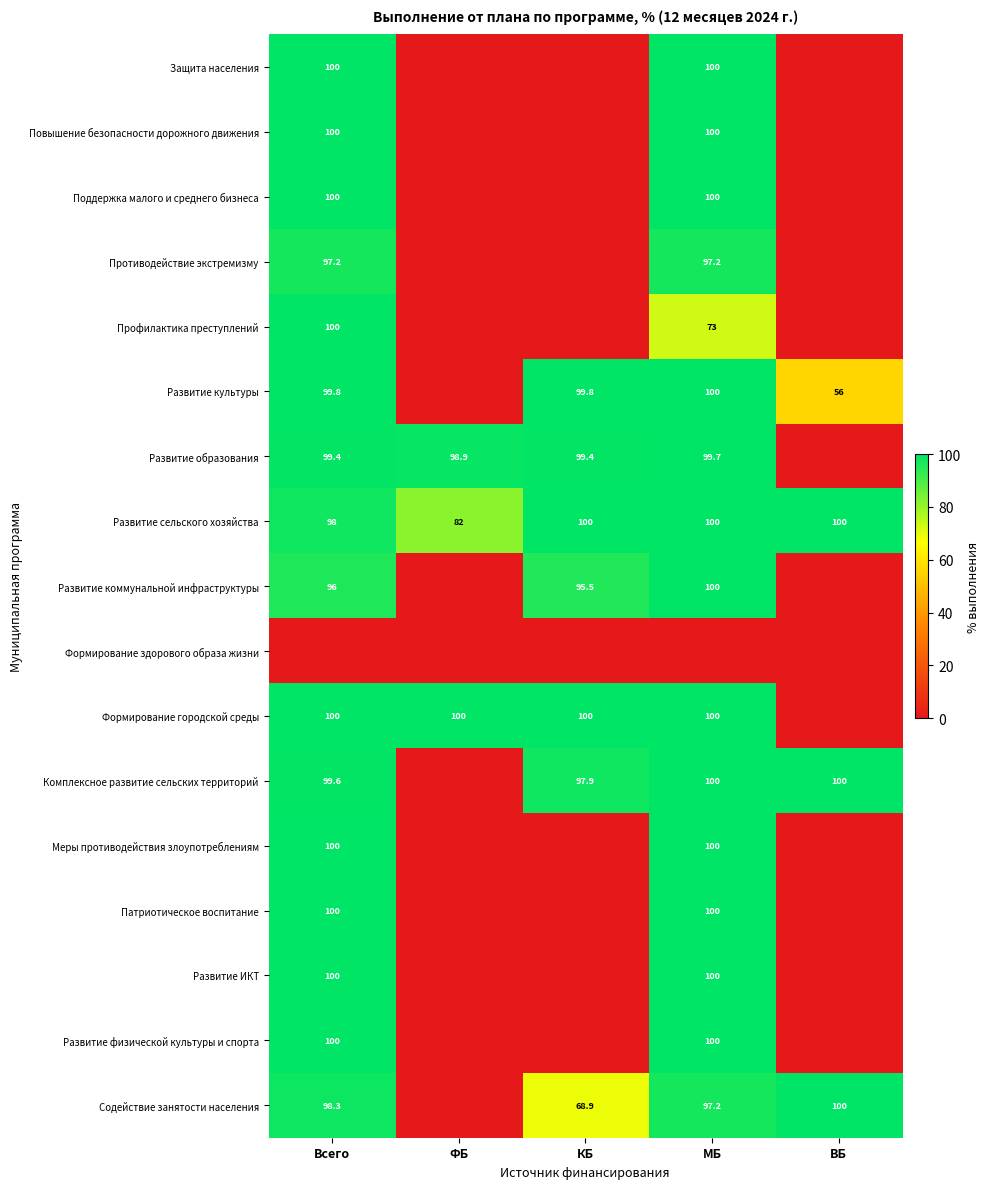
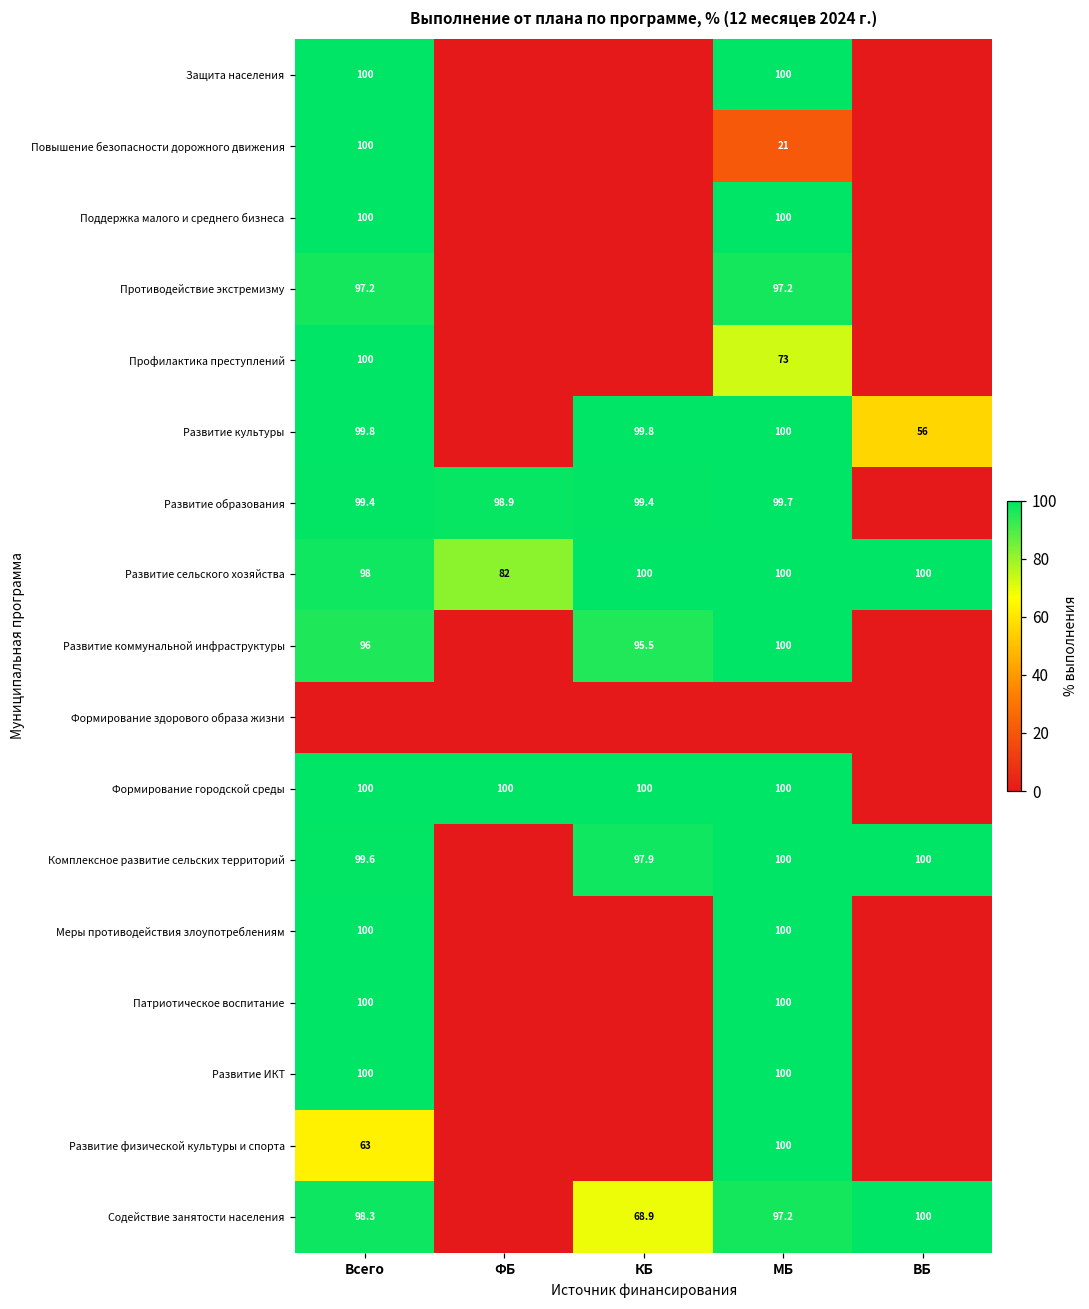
  {
    "Защита населения": {
      "Всего": 100,
      "МБ": 100
    },
    "Повышение безопасности дорожного движения": {
      "Всего": 100,
-     "МБ": 100
+     "МБ": 21
    },
    "Поддержка малого и среднего бизнеса": {
      "Всего": 100,
      "МБ": 100
    },
    "Противодействие экстремизму": {
      "Всего": 97.2,
      "МБ": 97.2
    },
    "Профилактика преступлений": {
      "Всего": 100,
      "МБ": 73
    },
    "Развитие культуры": {
      "Всего": 99.8,
      "КБ": 99.8,
      "МБ": 100,
      "ВБ": 56
    },
    "Развитие образования": {
      "Всего": 99.4,
      "ФБ": 98.9,
      "КБ": 99.4,
      "МБ": 99.7
    },
    "Развитие сельского хозяйства": {
      "Всего": 98,
      "ФБ": 82,
      "КБ": 100,
      "МБ": 100,
      "ВБ": 100
    },
    "Развитие коммунальной инфраструктуры": {
      "Всего": 96,
      "КБ": 95.5,
      "МБ": 100
    },
    "Формирование городской среды": {
      "Всего": 100,
      "ФБ": 100,
      "КБ": 100,
      "МБ": 100
    },
    "Комплексное развитие сельских территорий": {
      "Всего": 99.6,
      "КБ": 97.9,
      "МБ": 100,
      "ВБ": 100
    },
    "Меры противодействия злоупотреблениям": {
      "Всего": 100,
      "МБ": 100
    },
    "Патриотическое воспитание": {
      "Всего": 100,
      "МБ": 100
    },
    "Развитие ИКТ": {
      "Всего": 100,
      "МБ": 100
    },
    "Развитие физической культуры и спорта": {
-     "Всего": 100,
+     "Всего": 63,
      "МБ": 100
    },
    "Содействие занятости населения": {
      "Всего": 98.3,
      "КБ": 68.9,
      "МБ": 97.2,
      "ВБ": 100
    }
  }
